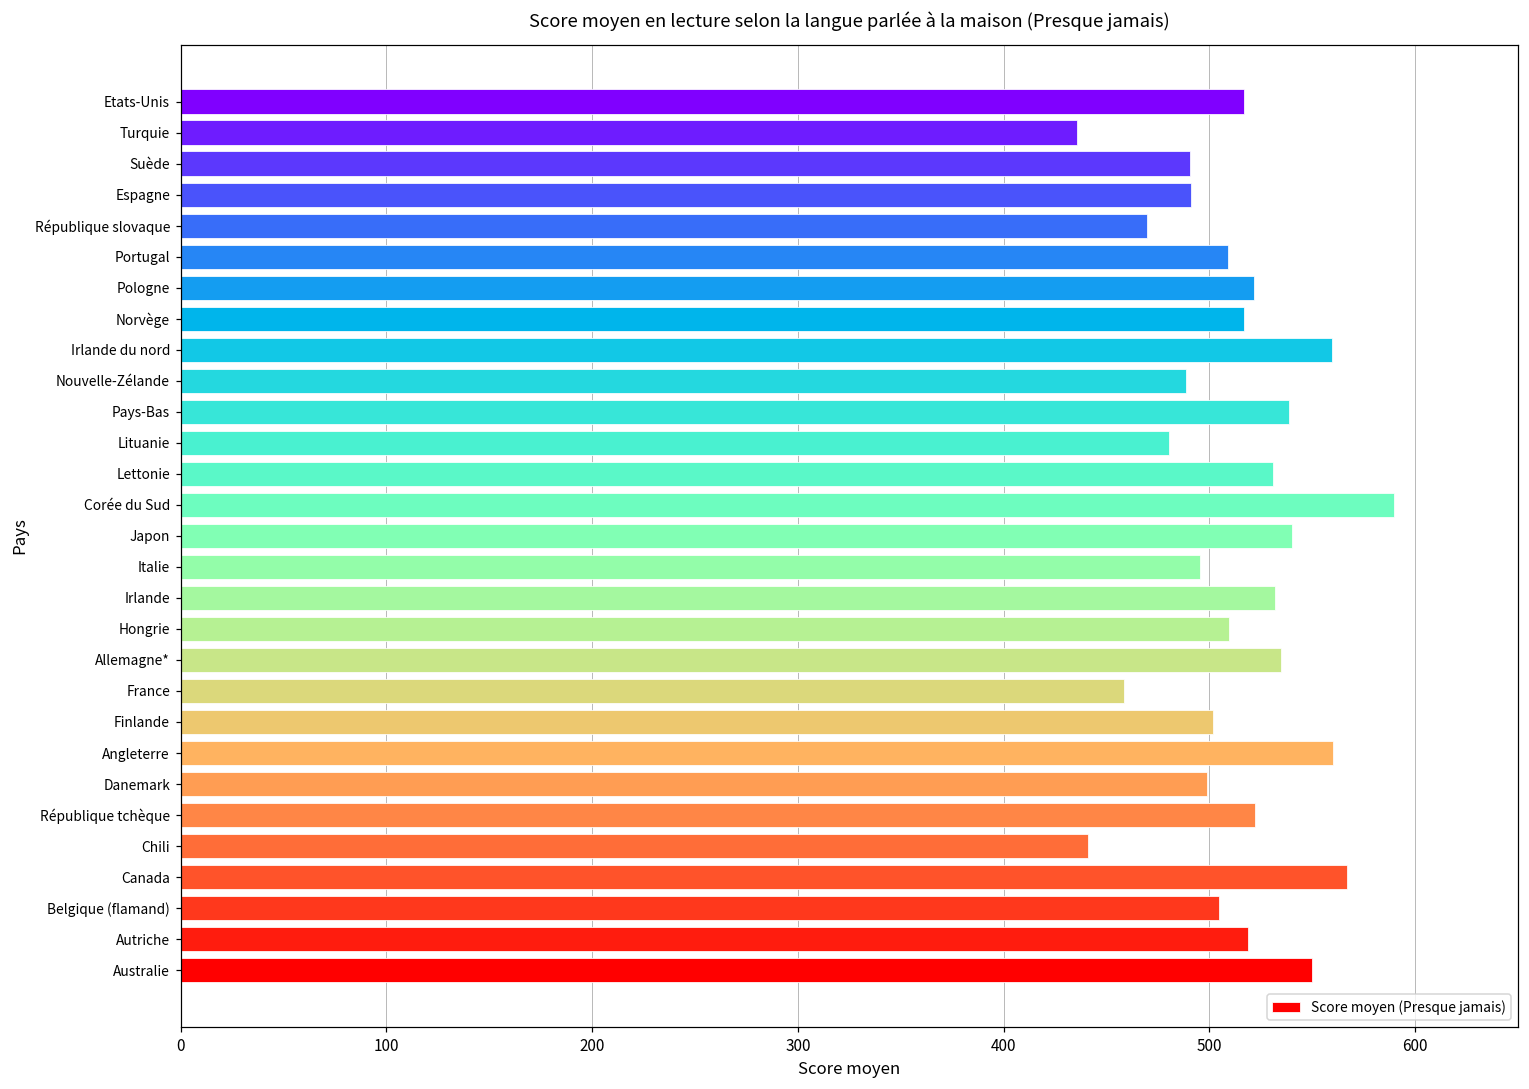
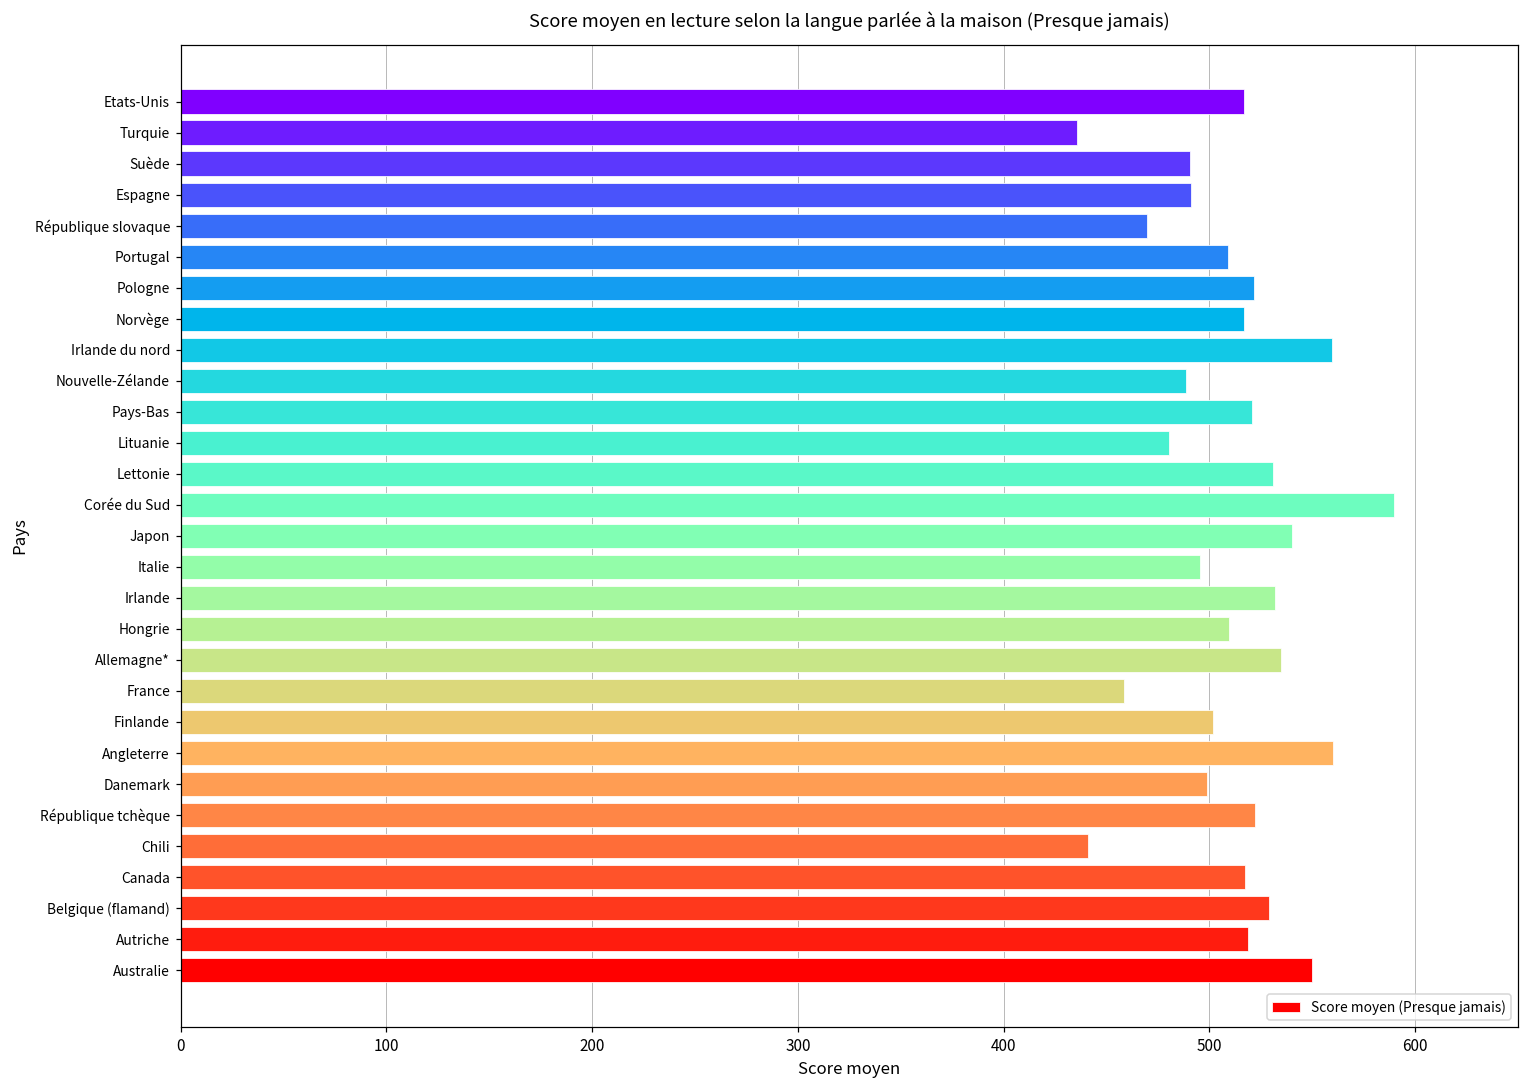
  {
    "Etats-Unis": 517,
    "Turquie": 436,
    "Suède": 491,
    "Espagne": 491,
    "République slovaque": 470,
    "Portugal": 509,
    "Pologne": 522,
    "Norvège": 517,
    "Irlande du nord": 560,
    "Nouvelle-Zélande": 489,
-   "Pays-Bas": 539,
+   "Pays-Bas": 521,
    "Lituanie": 480,
    "Lettonie": 531,
    "Corée du Sud": 590,
    "Japon": 540,
    "Italie": 495,
    "Irlande": 532,
    "Hongrie": 510,
    "Allemagne*": 535,
    "France": 458,
    "Finlande": 502,
    "Angleterre": 560,
    "Danemark": 499,
    "République tchèque": 522,
    "Chili": 441,
-   "Canada": 567,
-   "Belgique (flamand)": 504,
+   "Canada": 517,
+   "Belgique (flamand)": 529,
    "Autriche": 519,
    "Australie": 550
  }
